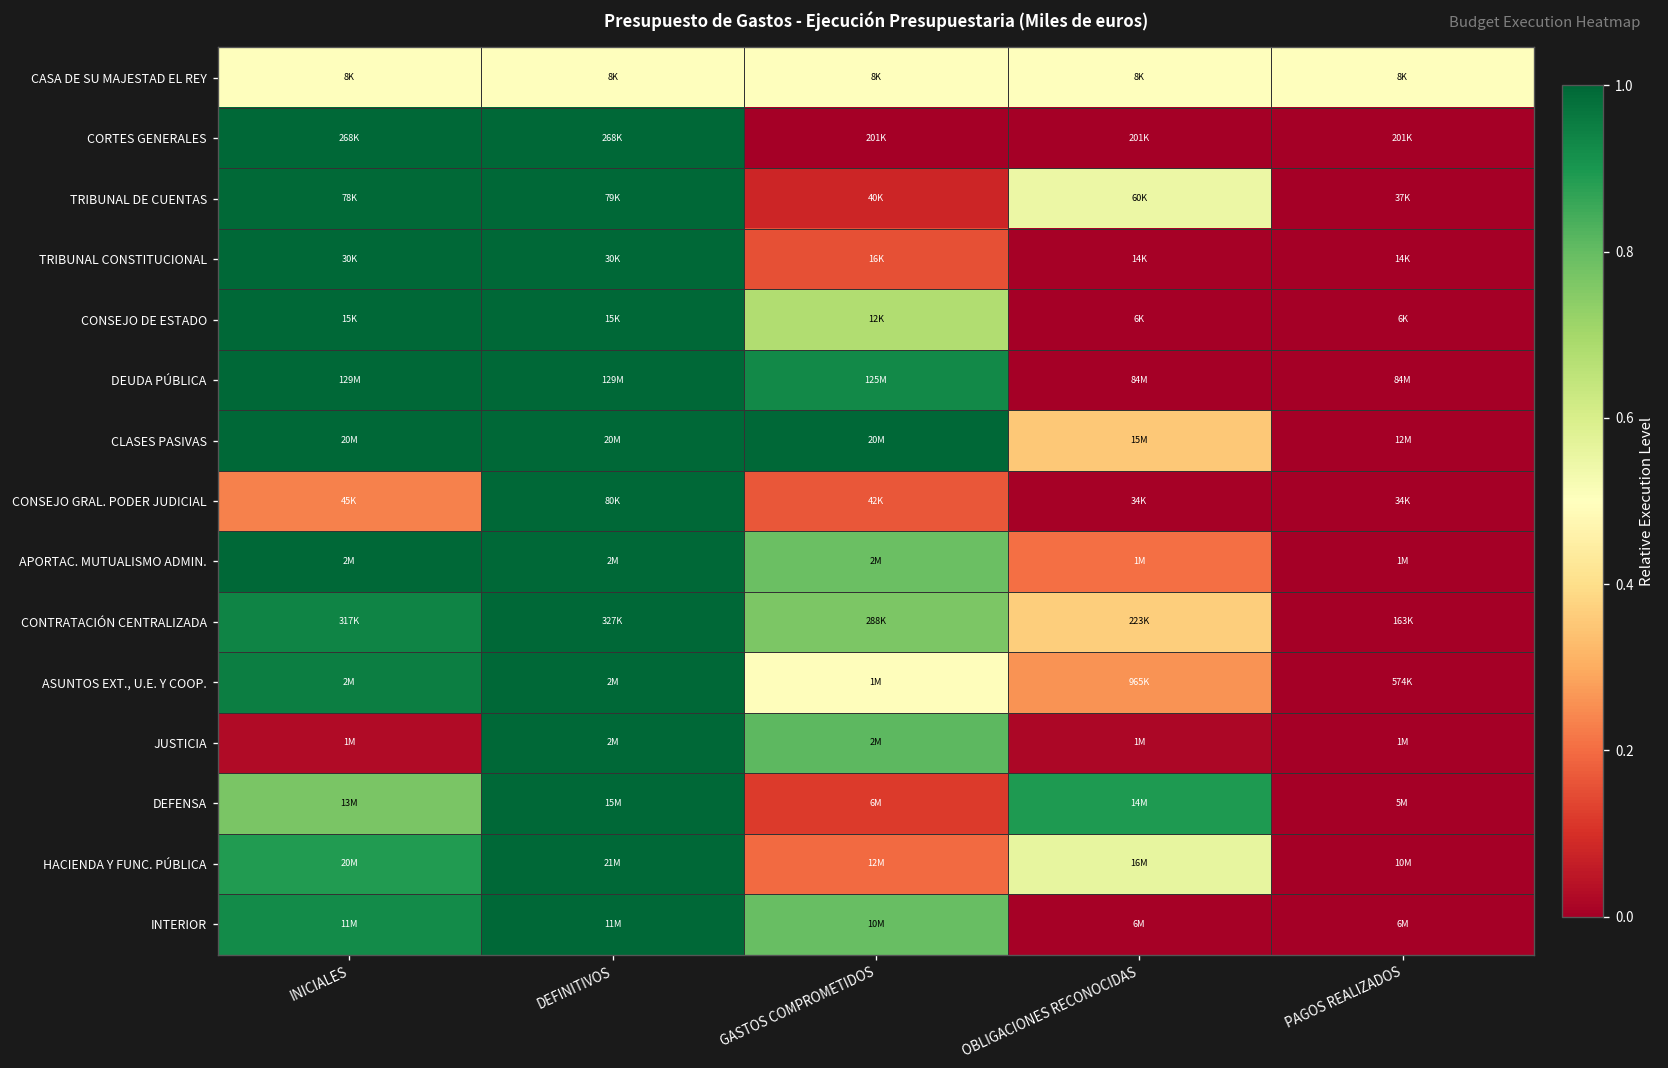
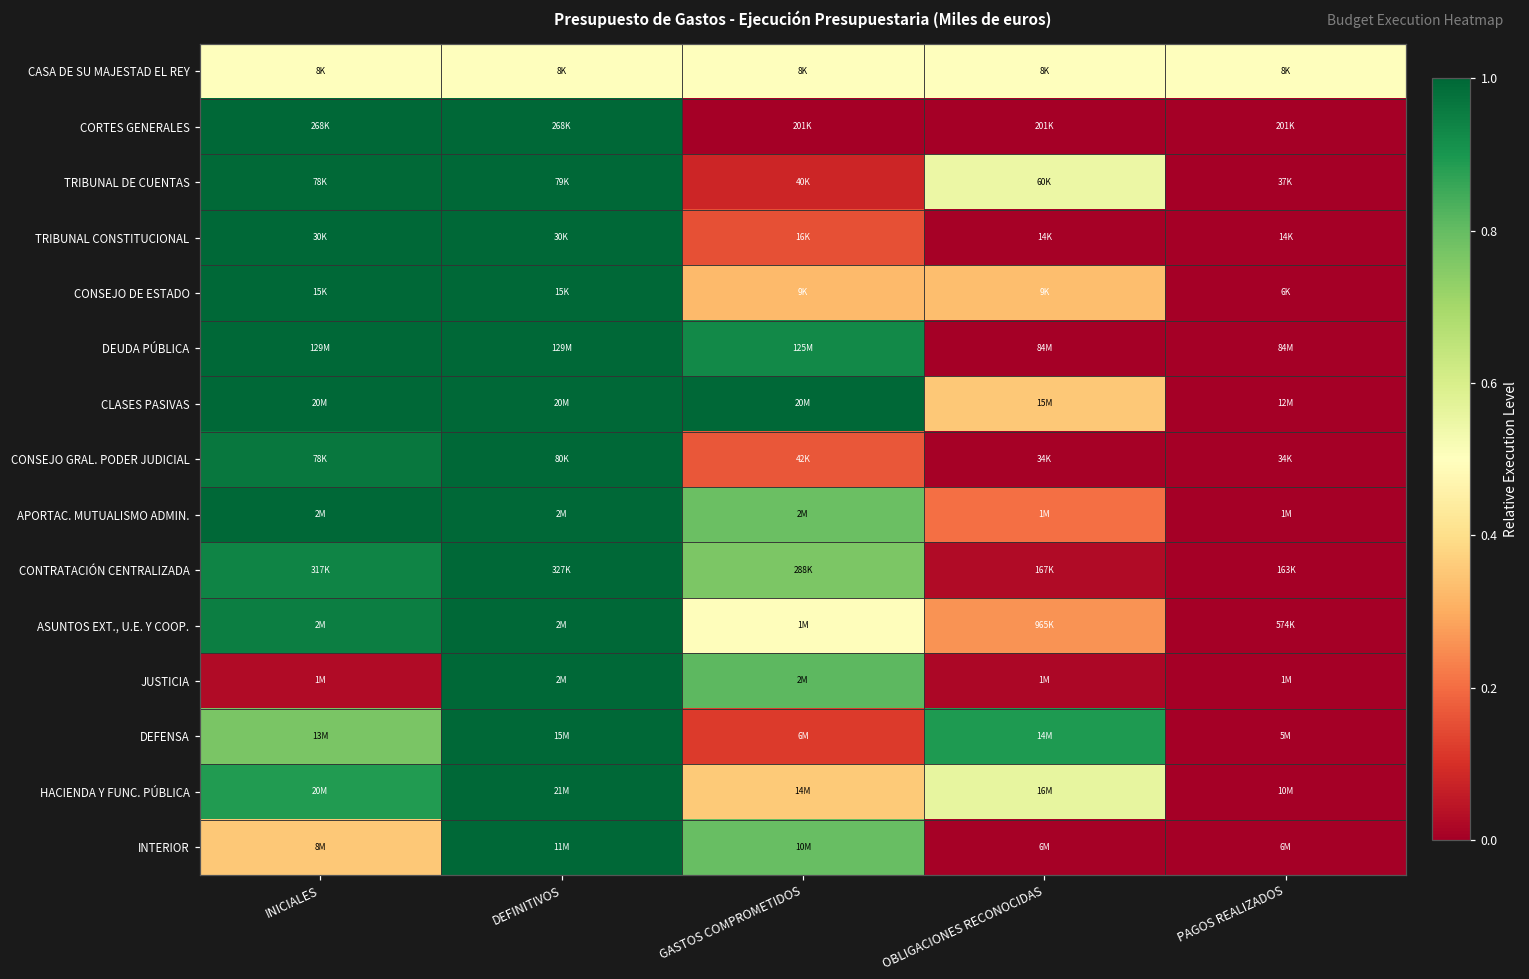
  {
    "CASA DE SU MAJESTAD EL REY": {
      "INICIALES": "8K",
      "DEFINITIVOS": "8K",
      "GASTOS COMPROMETIDOS": "8K",
      "OBLIGACIONES RECONOCIDAS": "8K",
      "PAGOS REALIZADOS": "8K"
    },
    "CORTES GENERALES": {
      "INICIALES": "268K",
      "DEFINITIVOS": "268K",
      "GASTOS COMPROMETIDOS": "201K",
      "OBLIGACIONES RECONOCIDAS": "201K",
      "PAGOS REALIZADOS": "201K"
    },
    "TRIBUNAL DE CUENTAS": {
      "INICIALES": "78K",
      "DEFINITIVOS": "79K",
      "GASTOS COMPROMETIDOS": "40K",
      "OBLIGACIONES RECONOCIDAS": "60K",
      "PAGOS REALIZADOS": "37K"
    },
    "TRIBUNAL CONSTITUCIONAL": {
      "INICIALES": "30K",
      "DEFINITIVOS": "30K",
      "GASTOS COMPROMETIDOS": "16K",
      "OBLIGACIONES RECONOCIDAS": "14K",
      "PAGOS REALIZADOS": "14K"
    },
    "CONSEJO DE ESTADO": {
      "INICIALES": "15K",
      "DEFINITIVOS": "15K",
-     "GASTOS COMPROMETIDOS": "12K",
-     "OBLIGACIONES RECONOCIDAS": "6K",
+     "GASTOS COMPROMETIDOS": "9K",
+     "OBLIGACIONES RECONOCIDAS": "9K",
      "PAGOS REALIZADOS": "6K"
    },
    "DEUDA PÚBLICA": {
      "INICIALES": "129M",
      "DEFINITIVOS": "129M",
      "GASTOS COMPROMETIDOS": "125M",
      "OBLIGACIONES RECONOCIDAS": "84M",
      "PAGOS REALIZADOS": "84M"
    },
    "CLASES PASIVAS": {
      "INICIALES": "20M",
      "DEFINITIVOS": "20M",
      "GASTOS COMPROMETIDOS": "20M",
      "OBLIGACIONES RECONOCIDAS": "15M",
      "PAGOS REALIZADOS": "12M"
    },
    "CONSEJO GRAL. PODER JUDICIAL": {
-     "INICIALES": "45K",
+     "INICIALES": "78K",
      "DEFINITIVOS": "80K",
      "GASTOS COMPROMETIDOS": "42K",
      "OBLIGACIONES RECONOCIDAS": "34K",
      "PAGOS REALIZADOS": "34K"
    },
    "APORTAC. MUTUALISMO ADMIN.": {
      "INICIALES": "2M",
      "DEFINITIVOS": "2M",
      "GASTOS COMPROMETIDOS": "2M",
      "OBLIGACIONES RECONOCIDAS": "1M",
      "PAGOS REALIZADOS": "1M"
    },
    "CONTRATACIÓN CENTRALIZADA": {
      "INICIALES": "317K",
      "DEFINITIVOS": "327K",
      "GASTOS COMPROMETIDOS": "288K",
-     "OBLIGACIONES RECONOCIDAS": "223K",
+     "OBLIGACIONES RECONOCIDAS": "167K",
      "PAGOS REALIZADOS": "163K"
    },
    "ASUNTOS EXT., U.E. Y COOP.": {
      "INICIALES": "2M",
      "DEFINITIVOS": "2M",
      "GASTOS COMPROMETIDOS": "1M",
      "OBLIGACIONES RECONOCIDAS": "965K",
      "PAGOS REALIZADOS": "574K"
    },
    "JUSTICIA": {
      "INICIALES": "1M",
      "DEFINITIVOS": "2M",
      "GASTOS COMPROMETIDOS": "2M",
      "OBLIGACIONES RECONOCIDAS": "1M",
      "PAGOS REALIZADOS": "1M"
    },
    "DEFENSA": {
      "INICIALES": "13M",
      "DEFINITIVOS": "15M",
      "GASTOS COMPROMETIDOS": "6M",
      "OBLIGACIONES RECONOCIDAS": "14M",
      "PAGOS REALIZADOS": "5M"
    },
    "HACIENDA Y FUNC. PÚBLICA": {
      "INICIALES": "20M",
      "DEFINITIVOS": "21M",
-     "GASTOS COMPROMETIDOS": "12M",
+     "GASTOS COMPROMETIDOS": "14M",
      "OBLIGACIONES RECONOCIDAS": "16M",
      "PAGOS REALIZADOS": "10M"
    },
    "INTERIOR": {
-     "INICIALES": "11M",
+     "INICIALES": "8M",
      "DEFINITIVOS": "11M",
      "GASTOS COMPROMETIDOS": "10M",
      "OBLIGACIONES RECONOCIDAS": "6M",
      "PAGOS REALIZADOS": "6M"
    }
  }
